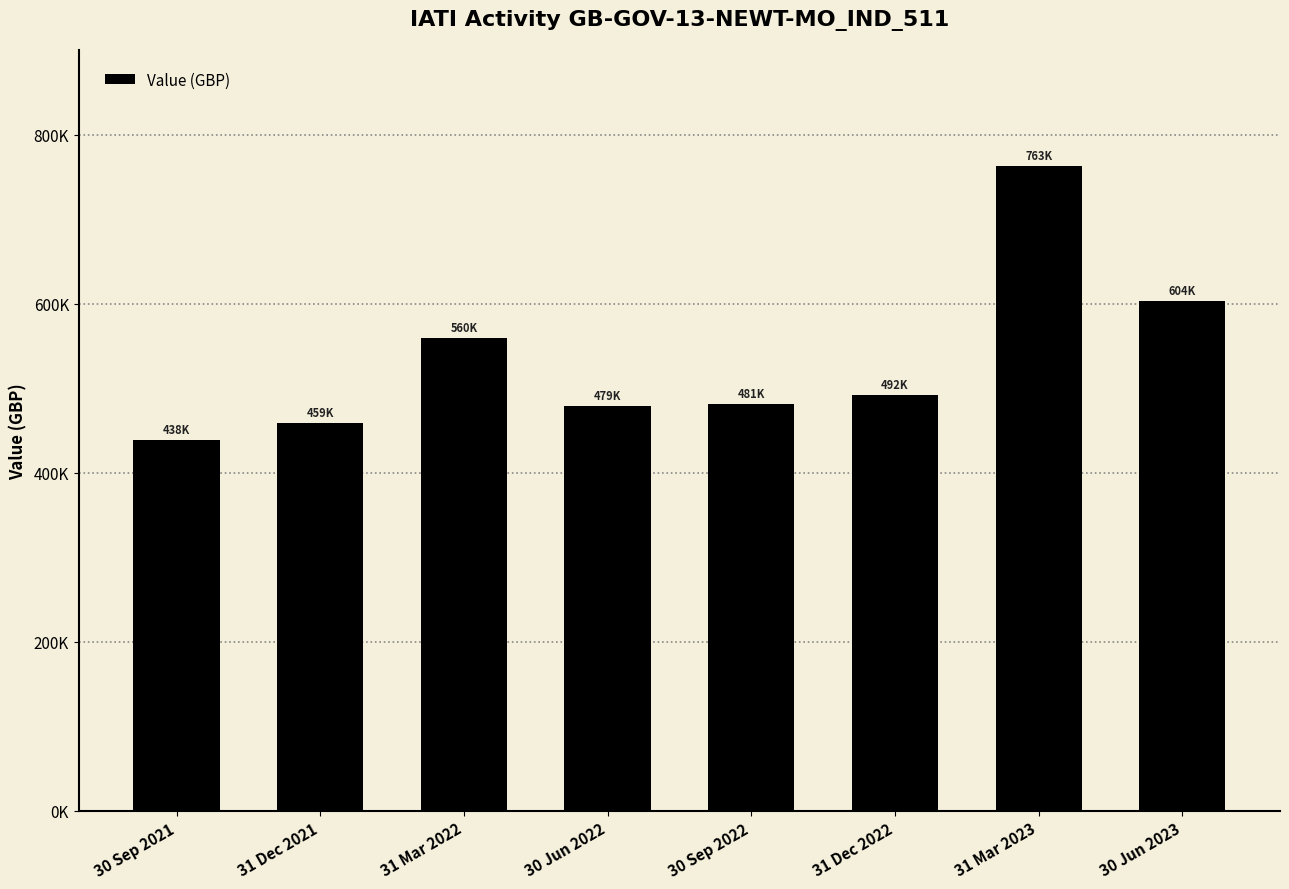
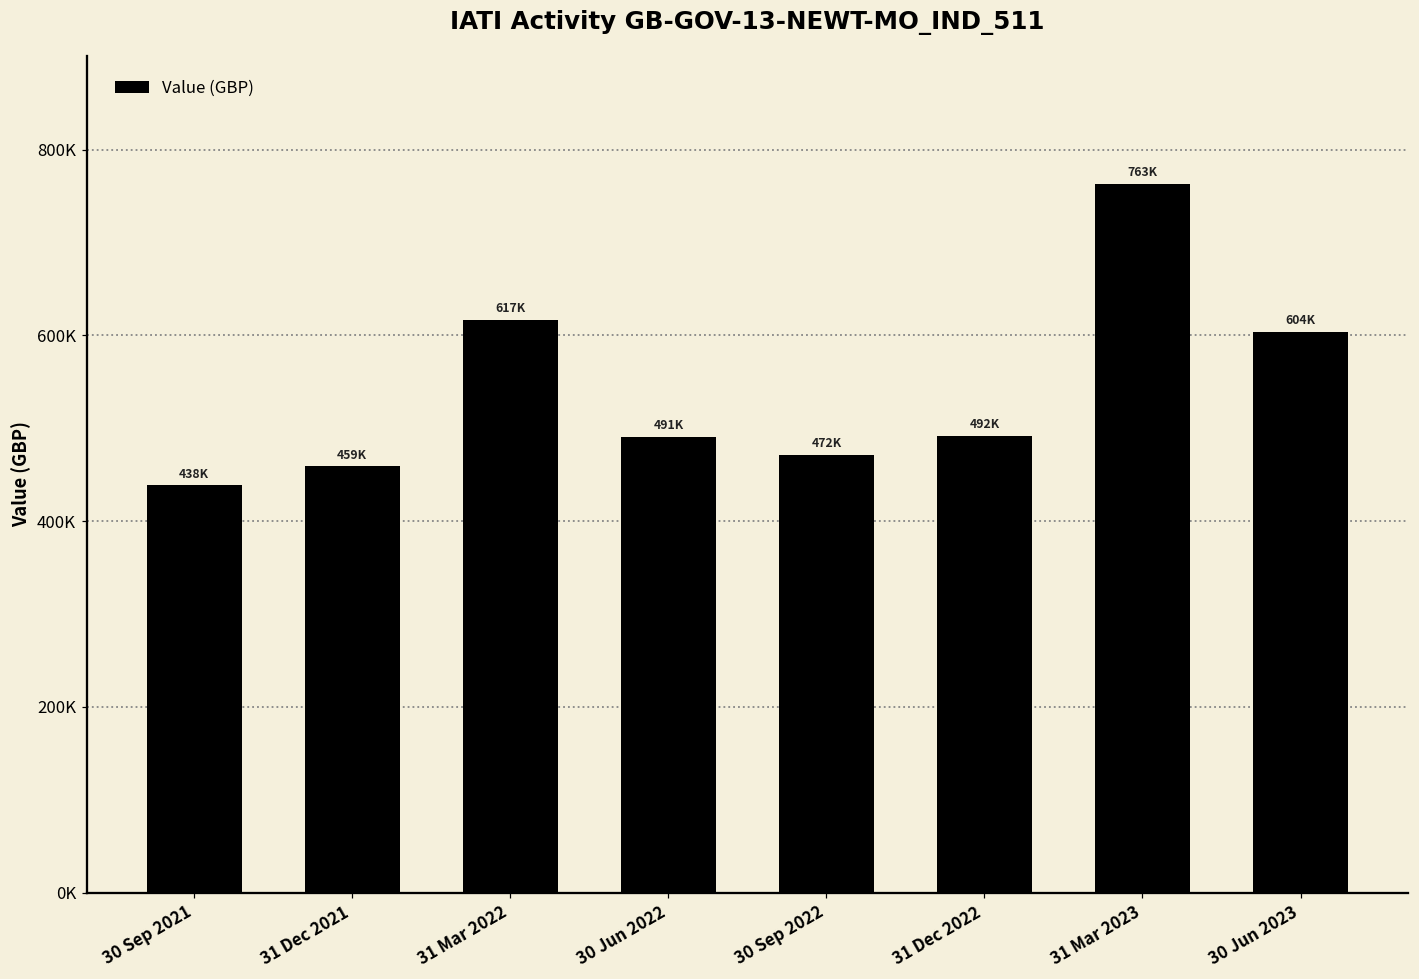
  {
    "30 Sep 2021": "438K",
    "31 Dec 2021": "459K",
-   "31 Mar 2022": "560K",
-   "30 Jun 2022": "479K",
-   "30 Sep 2022": "481K",
+   "31 Mar 2022": "617K",
+   "30 Jun 2022": "491K",
+   "30 Sep 2022": "472K",
    "31 Dec 2022": "492K",
    "31 Mar 2023": "763K",
    "30 Jun 2023": "604K"
  }
